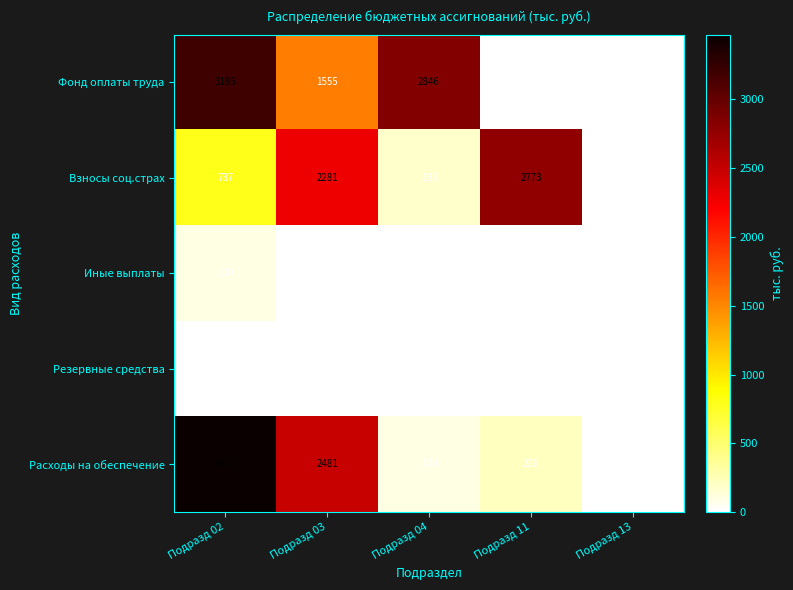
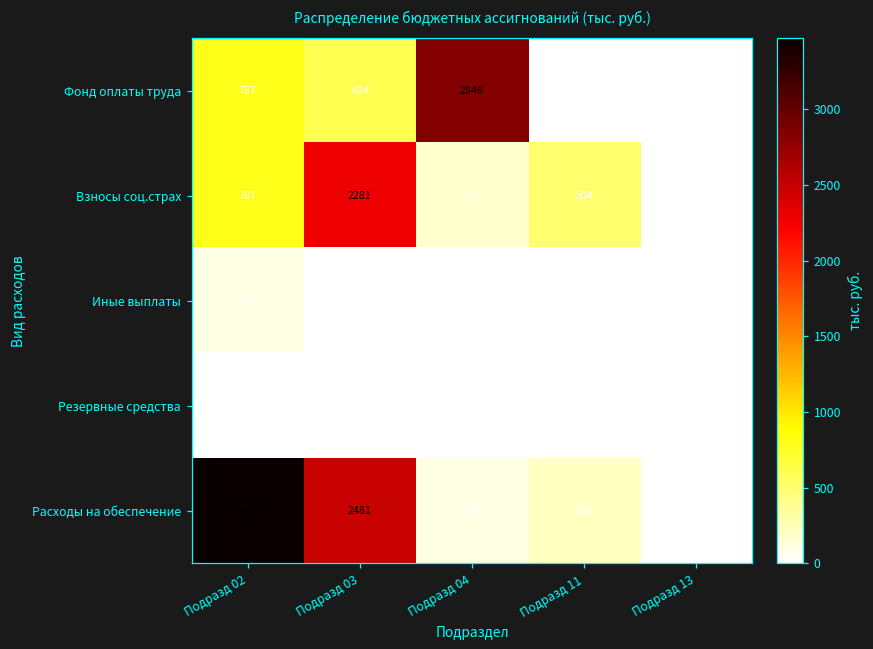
  {
    "Фонд оплаты труда": {
-     "Подразд 02": 3195,
-     "Подразд 03": 1555,
+     "Подразд 02": 787,
+     "Подразд 03": 604,
      "Подразд 04": 2846
    },
    "Взносы соц.страх": {
      "Подразд 02": 787,
      "Подразд 03": 2281,
      "Подразд 04": 183,
-     "Подразд 11": 2773
+     "Подразд 11": 504
    },
    "Расходы на обеспечение": {
      "Подразд 03": 2481,
      "Подразд 11": 226
    }
  }
